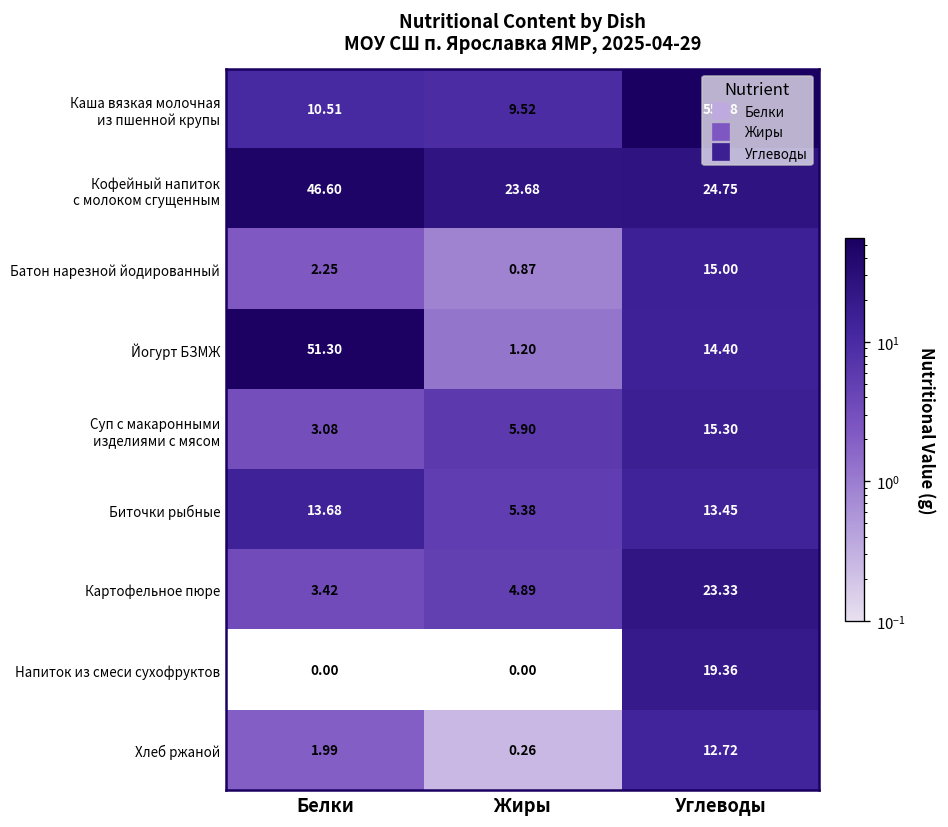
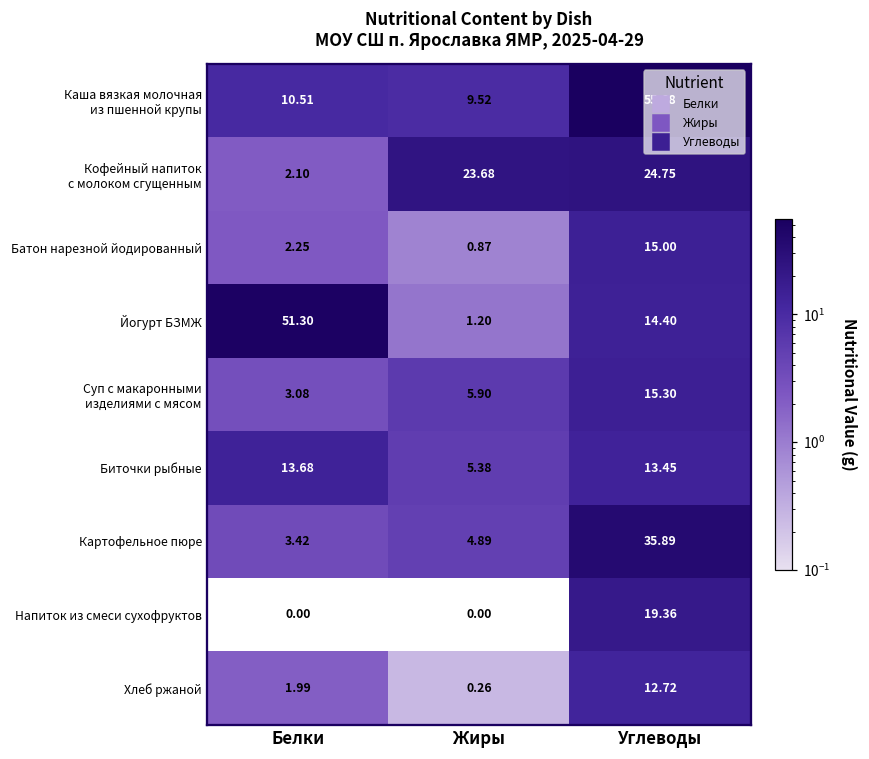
  {
    "Каша вязкая молочная из пшенной крупы": {
      "Белки": 10.51,
      "Жиры": 9.52
    },
    "Кофейный напиток с молоком сгущенным": {
-     "Белки": 46.60,
+     "Белки": 2.10,
      "Жиры": 23.68,
      "Углеводы": 24.75
    },
    "Батон нарезной йодированный": {
      "Белки": 2.25,
      "Жиры": 0.87,
      "Углеводы": 15.00
    },
    "Йогурт БЗМЖ": {
      "Белки": 51.30,
      "Жиры": 1.20,
      "Углеводы": 14.40
    },
    "Суп с макаронными изделиями с мясом": {
      "Белки": 3.08,
      "Жиры": 5.90,
      "Углеводы": 15.30
    },
    "Биточки рыбные": {
      "Белки": 13.68,
      "Жиры": 5.38,
      "Углеводы": 13.45
    },
    "Картофельное пюре": {
      "Белки": 3.42,
      "Жиры": 4.89,
-     "Углеводы": 23.33
+     "Углеводы": 35.89
    },
    "Напиток из смеси сухофруктов": {
      "Белки": 0.00,
      "Жиры": 0.00,
      "Углеводы": 19.36
    },
    "Хлеб ржаной": {
      "Белки": 1.99,
      "Жиры": 0.26,
      "Углеводы": 12.72
    }
  }
